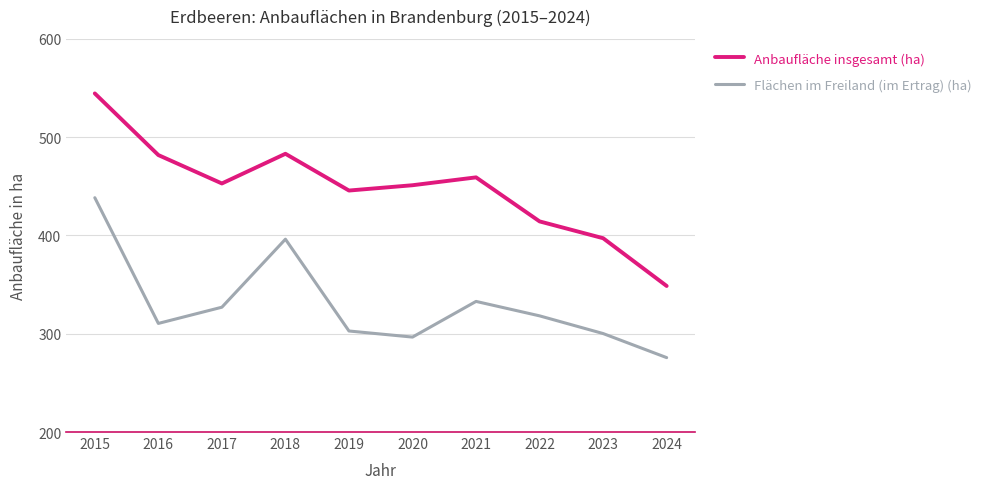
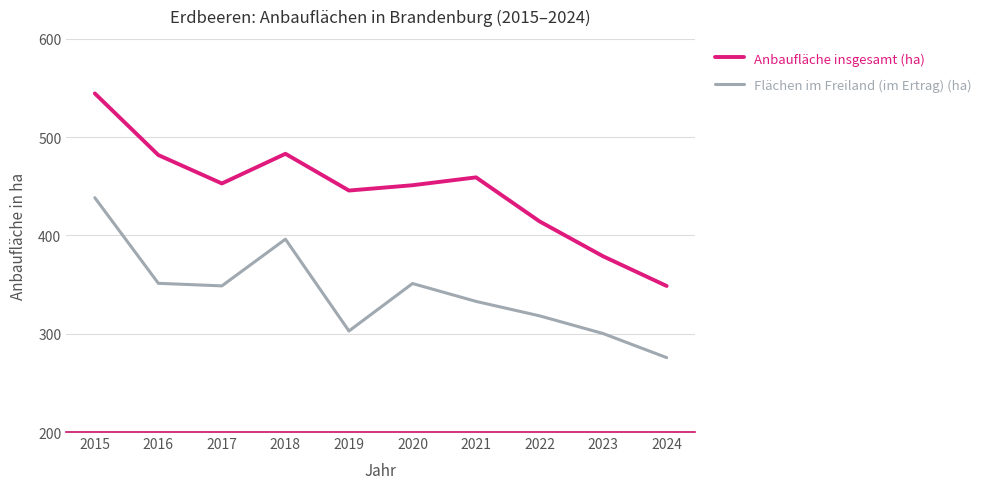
  {
    "Anbaufläche insgesamt (ha)": {
      "2015": 540,
      "2016": 480,
      "2017": 450,
      "2018": 480,
      "2019": 450,
      "2020": 450,
      "2021": 460,
      "2022": 410,
-     "2023": 400,
+     "2023": 380,
      "2024": 350
    },
    "Flächen im Freiland (im Ertrag) (ha)": {
      "2015": 440,
-     "2016": 310,
-     "2017": 330,
+     "2016": 350,
+     "2017": 350,
      "2018": 400,
      "2019": 300,
-     "2020": 300,
+     "2020": 350,
      "2021": 330,
      "2022": 320,
      "2023": 300,
      "2024": 280
    }
  }
